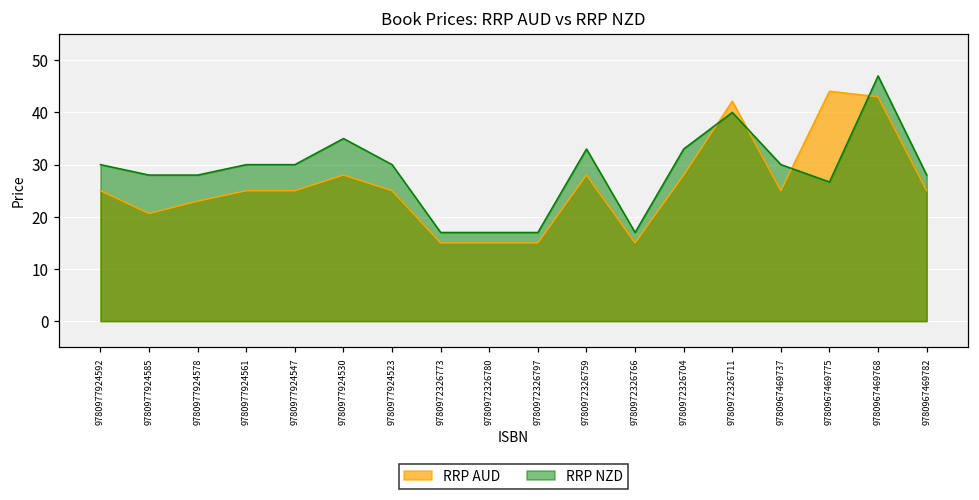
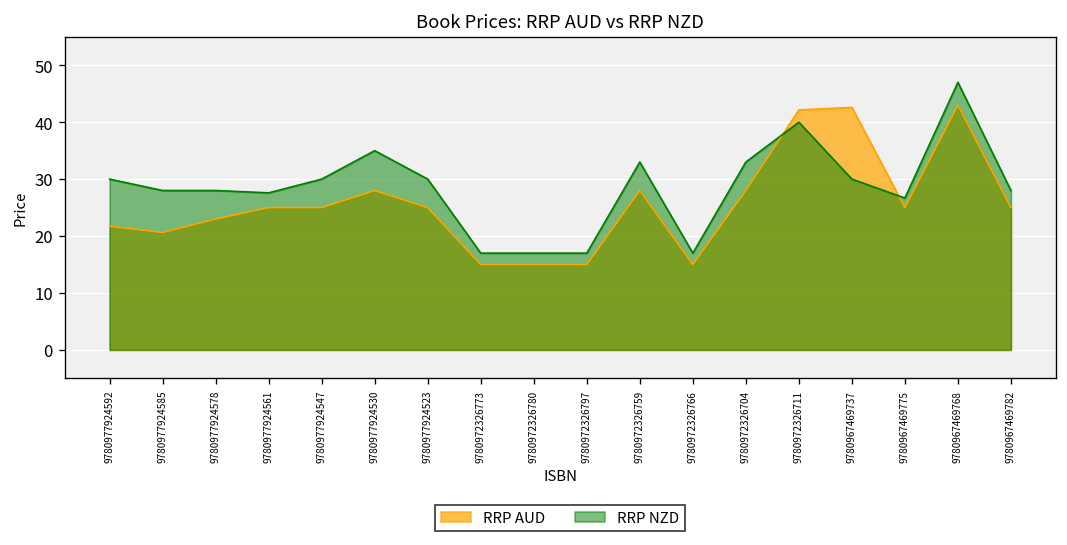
  {
    "RRP AUD": {
-     "9780977924592": 25,
+     "9780977924592": 22,
      "9780977924585": 21,
      "9780977924578": 23,
      "9780977924561": 25,
      "9780977924547": 25,
      "9780977924530": 28,
      "9780977924523": 25,
      "9780972326773": 15,
      "9780972326780": 15,
      "9780972326797": 15,
      "9780972326759": 28,
      "9780972326766": 15,
      "9780972326704": 28,
      "9780972326711": 42,
-     "9780967469737": 25,
-     "9780967469775": 44,
+     "9780967469737": 43,
+     "9780967469775": 25,
      "9780967469768": 43,
      "9780967469782": 25
    },
    "RRP NZD": {
      "9780977924592": 30,
      "9780977924585": 28,
      "9780977924578": 28,
-     "9780977924561": 30,
+     "9780977924561": 28,
      "9780977924547": 30,
      "9780977924530": 35,
      "9780977924523": 30,
      "9780972326773": 17,
      "9780972326780": 17,
      "9780972326797": 17,
      "9780972326759": 33,
      "9780972326766": 17,
      "9780972326704": 33,
      "9780972326711": 40,
      "9780967469737": 30,
      "9780967469775": 27,
      "9780967469768": 47,
      "9780967469782": 28
    }
  }
